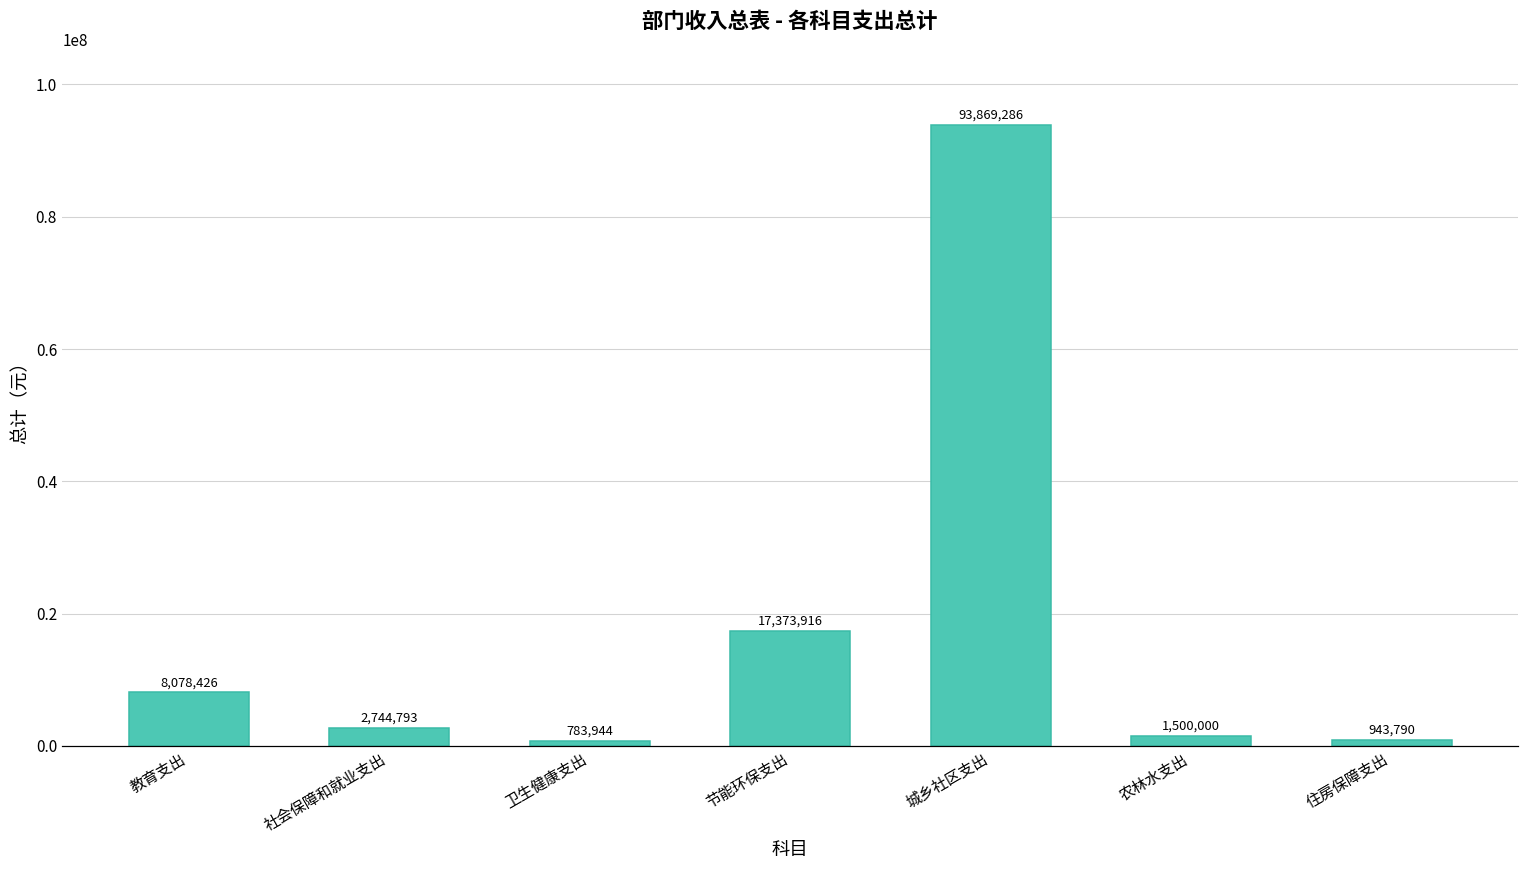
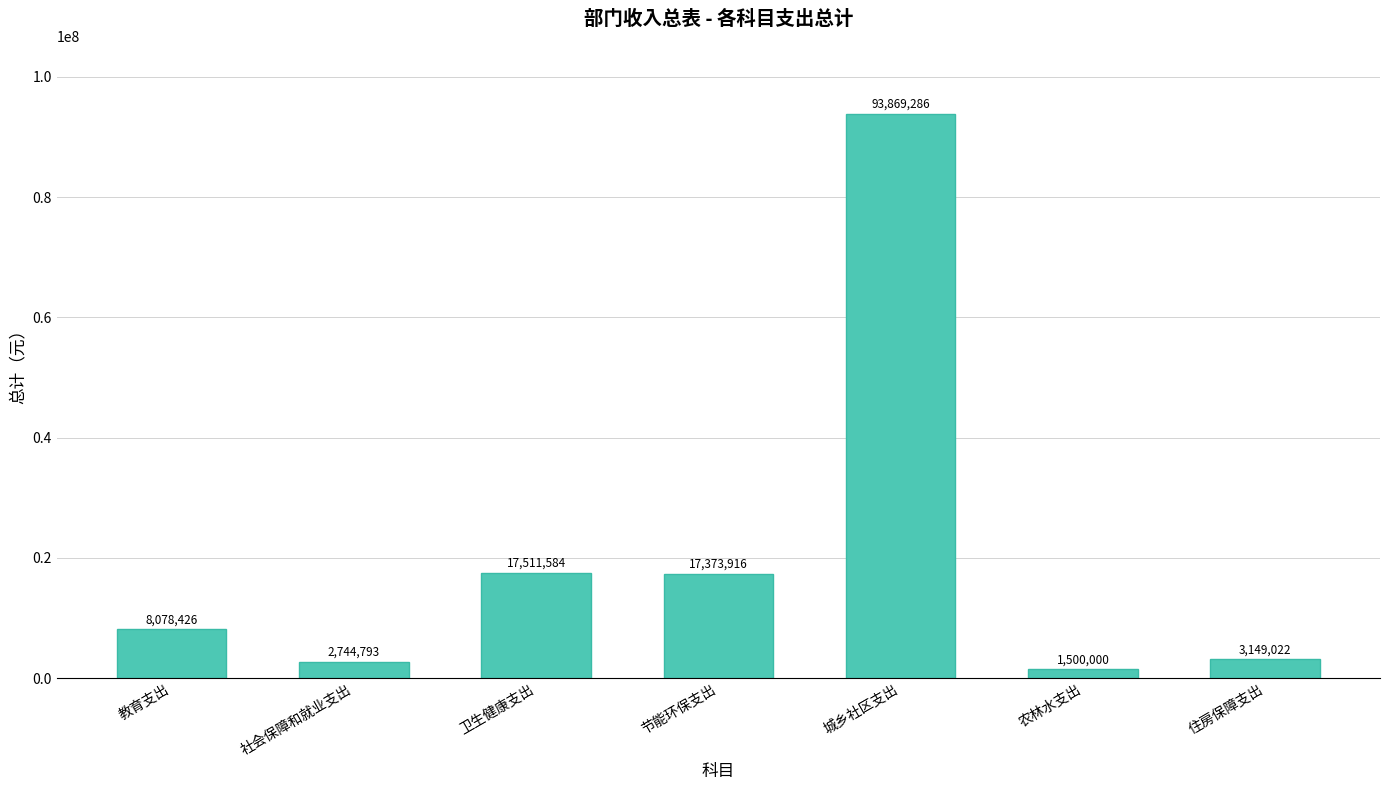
  {
    "教育支出": "8,078,426",
    "社会保障和就业支出": "2,744,793",
-   "卫生健康支出": "783,944",
+   "卫生健康支出": "17,511,584",
    "节能环保支出": "17,373,916",
    "城乡社区支出": "93,869,286",
    "农林水支出": "1,500,000",
-   "住房保障支出": "943,790"
+   "住房保障支出": "3,149,022"
  }
